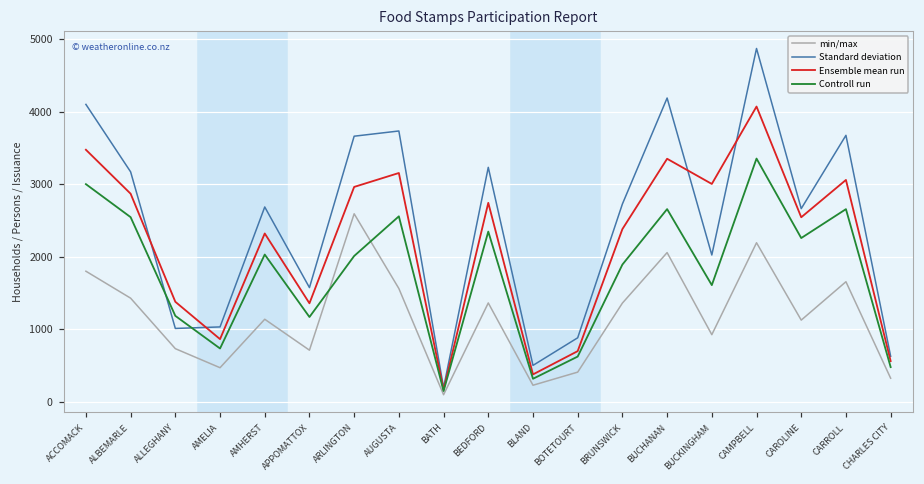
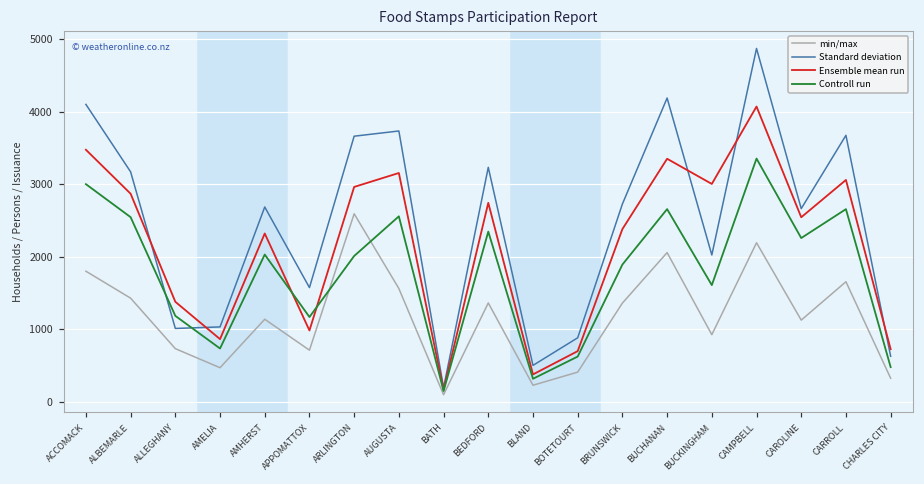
  {
    "min/max": {
      "ACCOMACK": 1800,
      "ALBEMARLE": 1400,
      "ALLEGHANY": 700,
      "AMELIA": 500,
      "AMHERST": 1100,
      "APPOMATTOX": 700,
      "ARLINGTON": 2600,
      "AUGUSTA": 1600,
      "BATH": 100,
      "BEDFORD": 1400,
      "BLAND": 200,
      "BOTETOURT": 400,
      "BRUNSWICK": 1400,
      "BUCHANAN": 2100,
      "BUCKINGHAM": 900,
      "CAMPBELL": 2200,
      "CAROLINE": 1100,
      "CARROLL": 1700,
      "CHARLES CITY": 300
    },
    "Standard deviation": {
      "ACCOMACK": 4100,
      "ALBEMARLE": 3200,
      "ALLEGHANY": 1000,
      "AMELIA": 1000,
      "AMHERST": 2700,
      "APPOMATTOX": 1600,
      "ARLINGTON": 3700,
      "AUGUSTA": 3700,
      "BEDFORD": 3200,
      "BLAND": 500,
      "BOTETOURT": 900,
      "BRUNSWICK": 2700,
      "BUCHANAN": 4200,
      "BUCKINGHAM": 2000,
      "CAMPBELL": 4900,
      "CAROLINE": 2700,
      "CARROLL": 3700,
      "CHARLES CITY": 600
    },
    "Ensemble mean run": {
      "ACCOMACK": 3500,
      "ALBEMARLE": 2900,
      "ALLEGHANY": 1400,
      "AMELIA": 900,
      "AMHERST": 2300,
-     "APPOMATTOX": 1400,
+     "APPOMATTOX": 1000,
      "ARLINGTON": 3000,
      "AUGUSTA": 3200,
      "BEDFORD": 2700,
      "BLAND": 400,
      "BOTETOURT": 700,
      "BRUNSWICK": 2400,
      "BUCHANAN": 3400,
      "BUCKINGHAM": 3000,
      "CAMPBELL": 4100,
      "CAROLINE": 2500,
      "CARROLL": 3100,
-     "CHARLES CITY": 600
+     "CHARLES CITY": 700
    },
    "Controll run": {
      "ACCOMACK": 3000,
      "ALBEMARLE": 2500,
      "ALLEGHANY": 1200,
      "AMELIA": 700,
      "AMHERST": 2000,
      "APPOMATTOX": 1200,
      "ARLINGTON": 2000,
      "AUGUSTA": 2600,
      "BEDFORD": 2300,
      "BLAND": 300,
      "BOTETOURT": 600,
      "BRUNSWICK": 1900,
      "BUCHANAN": 2700,
      "BUCKINGHAM": 1600,
      "CAMPBELL": 3400,
      "CAROLINE": 2300,
      "CARROLL": 2700,
      "CHARLES CITY": 500
    }
  }
